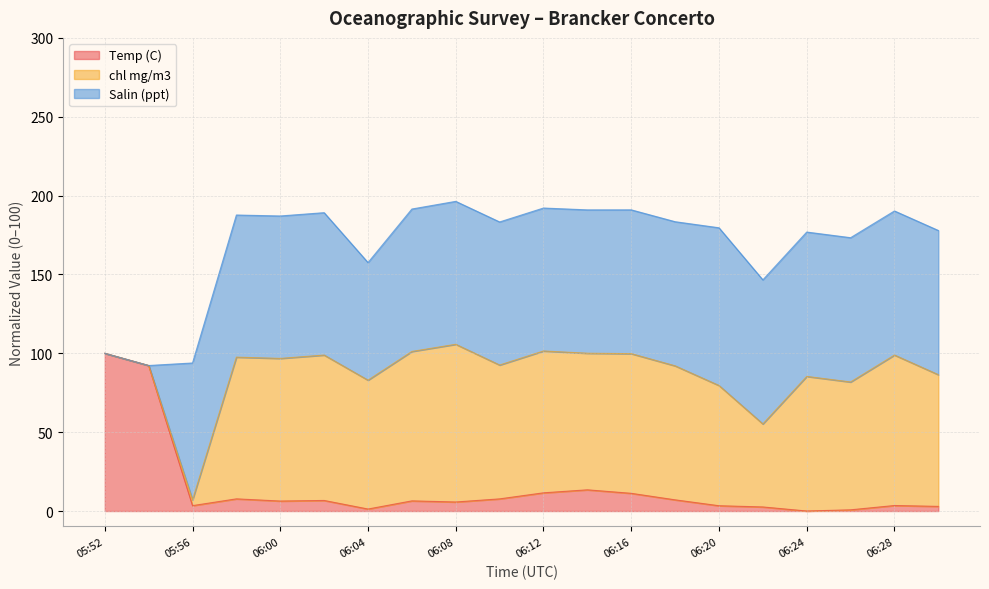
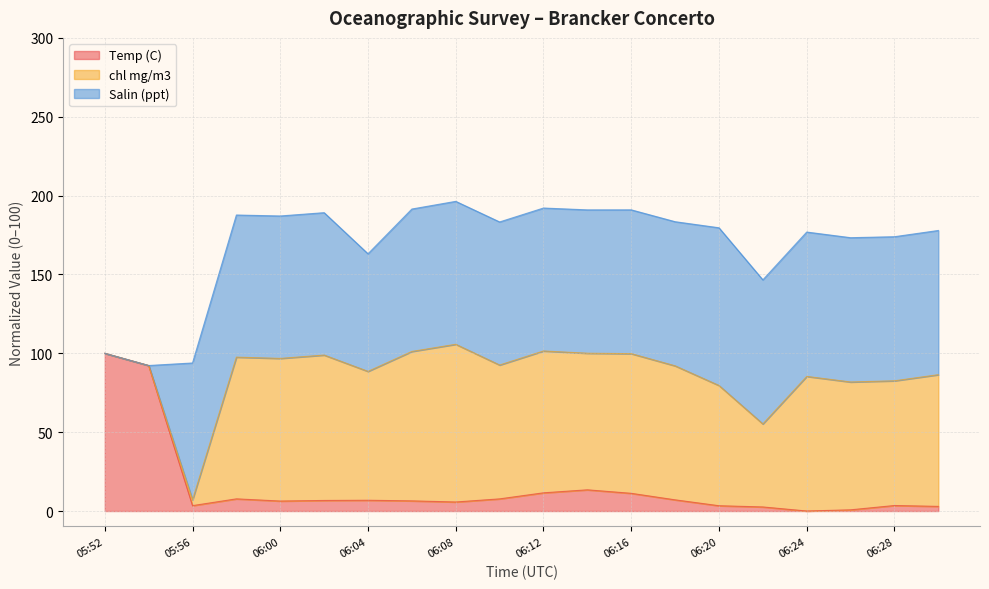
  {
    "Temp (C)": {
      "05:56": 3,
      "06:00": 6,
-     "06:04": 1,
+     "06:04": 7,
      "06:08": 6,
      "06:12": 12,
      "06:16": 11,
      "06:20": 3,
      "06:24": 0,
      "06:28": 3
    },
    "chl mg/m3": {
      "05:56": 4,
      "06:00": 90,
      "06:04": 82,
      "06:08": 100,
      "06:12": 90,
      "06:16": 89,
      "06:20": 76,
      "06:24": 85,
-     "06:28": 95
+     "06:28": 79
    },
    "Salin (ppt)": {
      "05:56": 87,
      "06:00": 90,
      "06:04": 75,
      "06:08": 91,
      "06:12": 91,
      "06:16": 91,
      "06:20": 100,
      "06:24": 92,
      "06:28": 91
    }
  }
